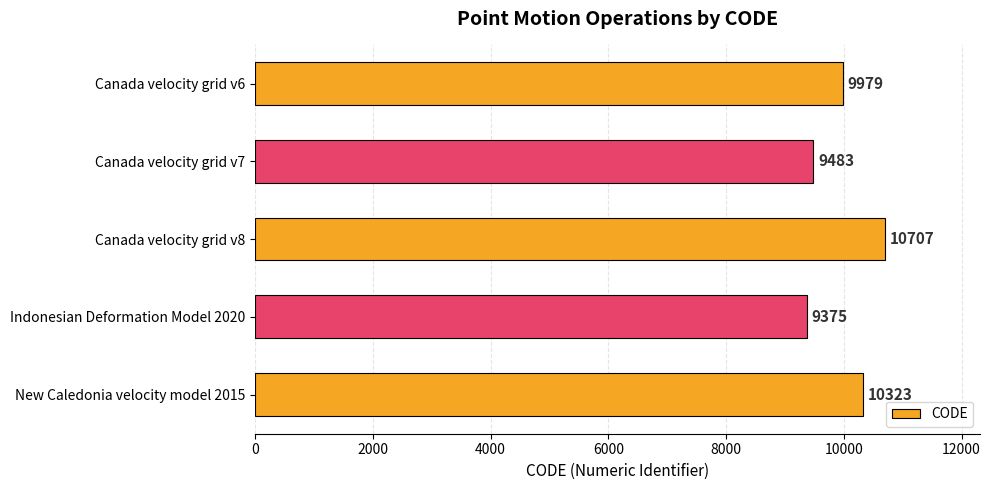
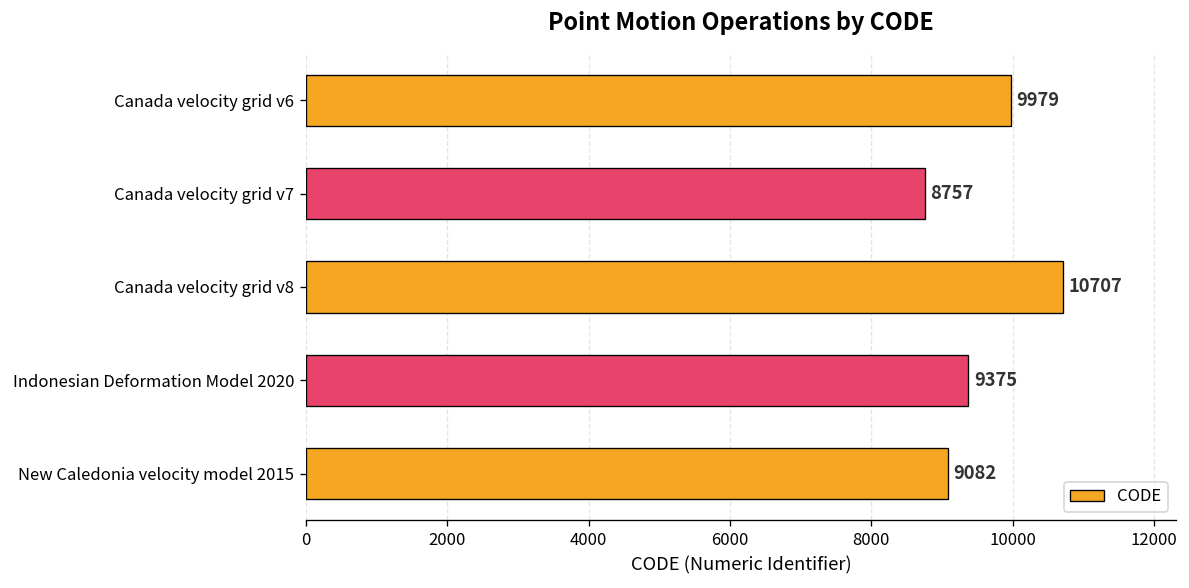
  {
    "Canada velocity grid v6": 9979,
-   "Canada velocity grid v7": 9483,
+   "Canada velocity grid v7": 8757,
    "Canada velocity grid v8": 10707,
    "Indonesian Deformation Model 2020": 9375,
-   "New Caledonia velocity model 2015": 10323
+   "New Caledonia velocity model 2015": 9082
  }
